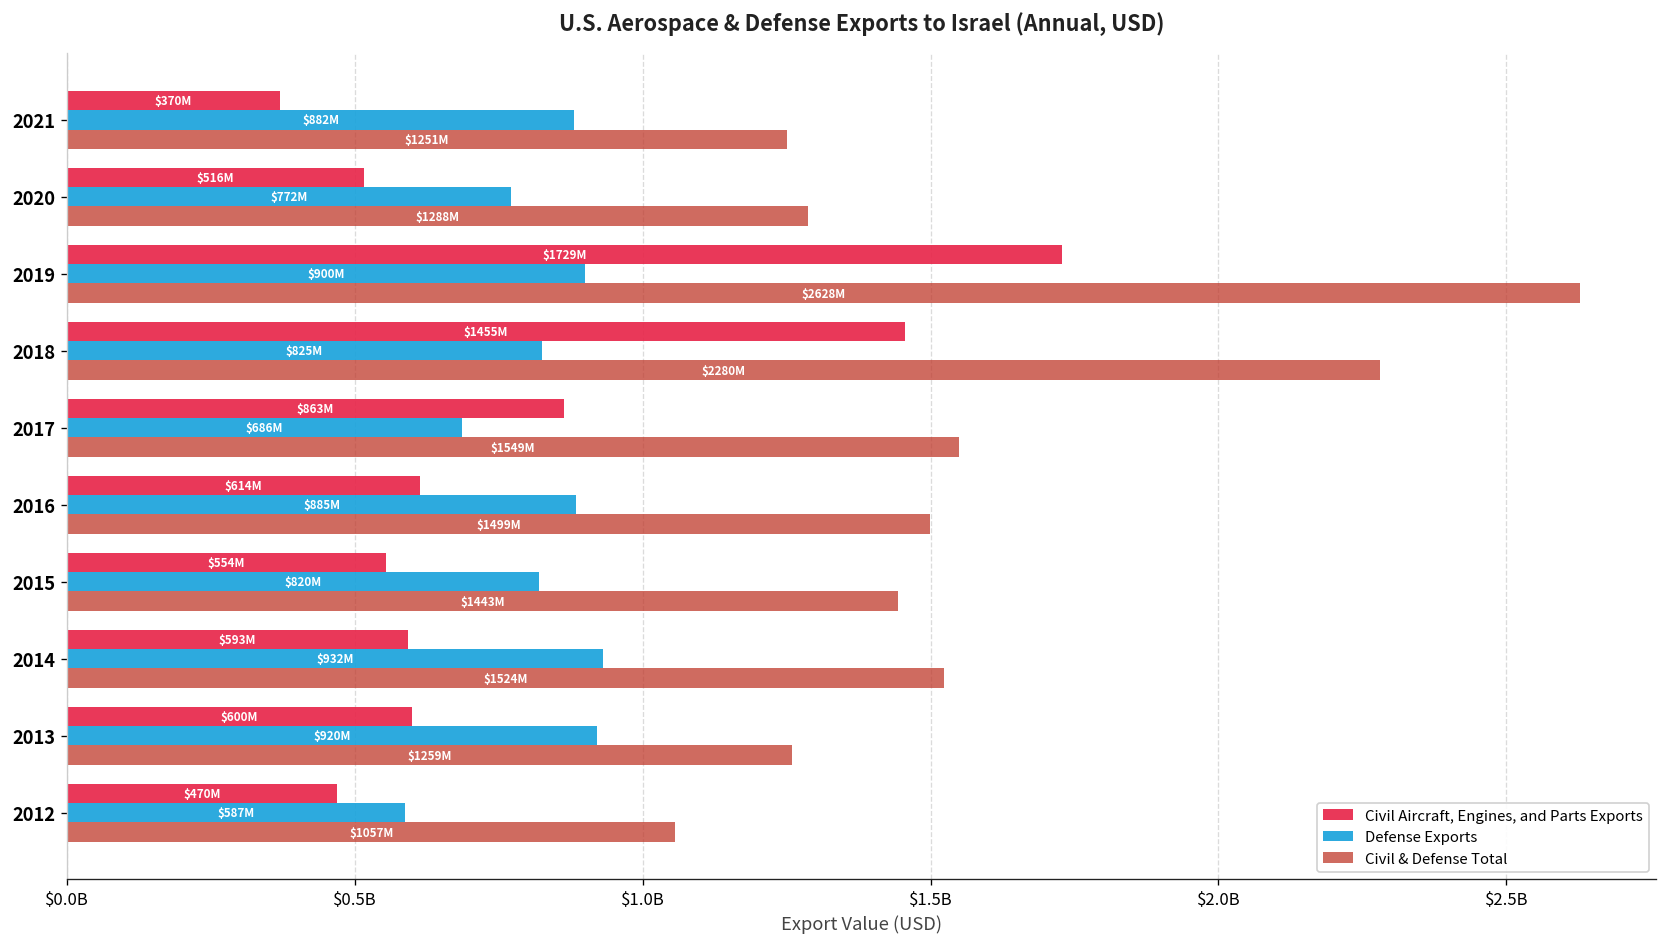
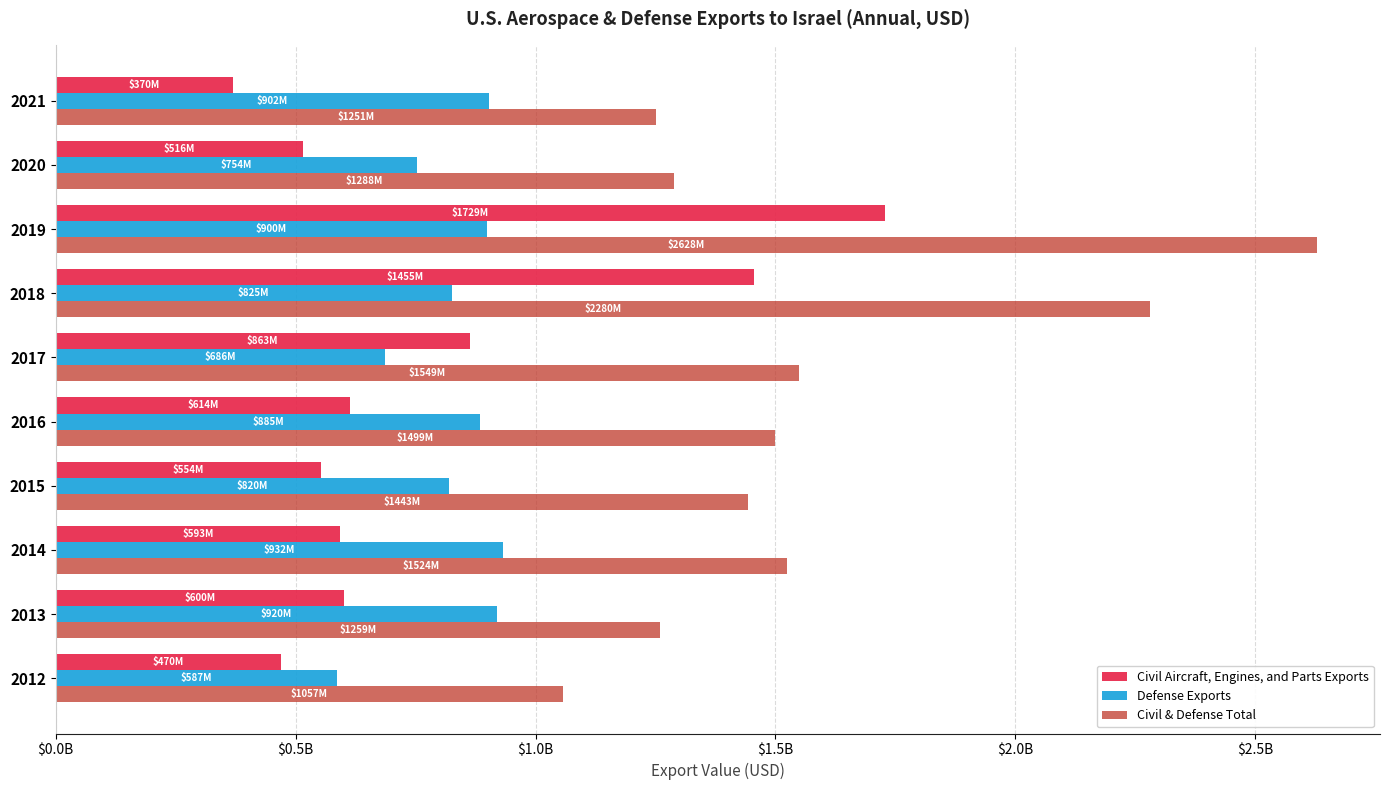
  {
    "Defense Exports": {
-     "2021": "$882M",
-     "2020": "$772M",
+     "2021": "$902M",
+     "2020": "$754M",
      "2019": "$900M",
      "2018": "$825M",
      "2017": "$686M",
      "2016": "$885M",
      "2015": "$820M",
      "2014": "$932M",
      "2013": "$920M",
      "2012": "$587M"
    }
  }
